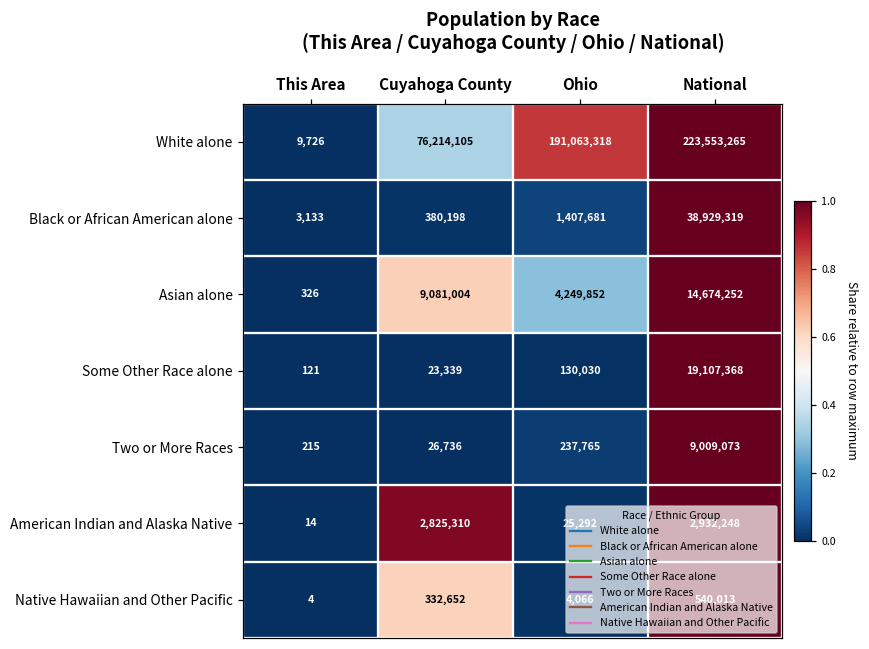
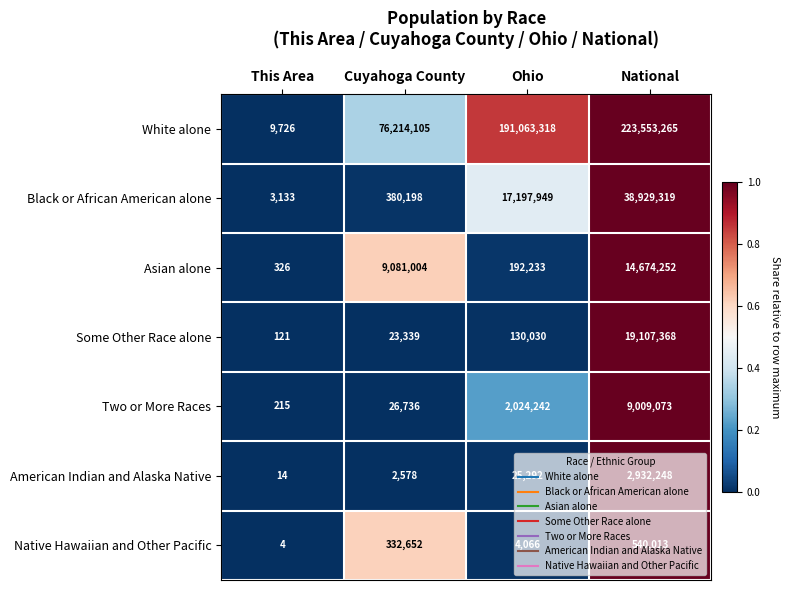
  {
    "White alone": {
      "This Area": "9,726",
      "Cuyahoga County": "76,214,105",
      "Ohio": "191,063,318",
      "National": "223,553,265"
    },
    "Black or African American alone": {
      "This Area": "3,133",
      "Cuyahoga County": "380,198",
-     "Ohio": "1,407,681",
+     "Ohio": "17,197,949",
      "National": "38,929,319"
    },
    "Asian alone": {
      "This Area": "326",
      "Cuyahoga County": "9,081,004",
-     "Ohio": "4,249,852",
+     "Ohio": "192,233",
      "National": "14,674,252"
    },
    "Some Other Race alone": {
      "This Area": "121",
      "Cuyahoga County": "23,339",
      "Ohio": "130,030",
      "National": "19,107,368"
    },
    "Two or More Races": {
      "This Area": "215",
      "Cuyahoga County": "26,736",
-     "Ohio": "237,765",
+     "Ohio": "2,024,242",
      "National": "9,009,073"
    },
    "American Indian and Alaska Native": {
      "This Area": "14",
-     "Cuyahoga County": "2,825,310"
+     "Cuyahoga County": "2,578"
    },
    "Native Hawaiian and Other Pacific": {
      "This Area": "4",
      "Cuyahoga County": "332,652"
    }
  }
